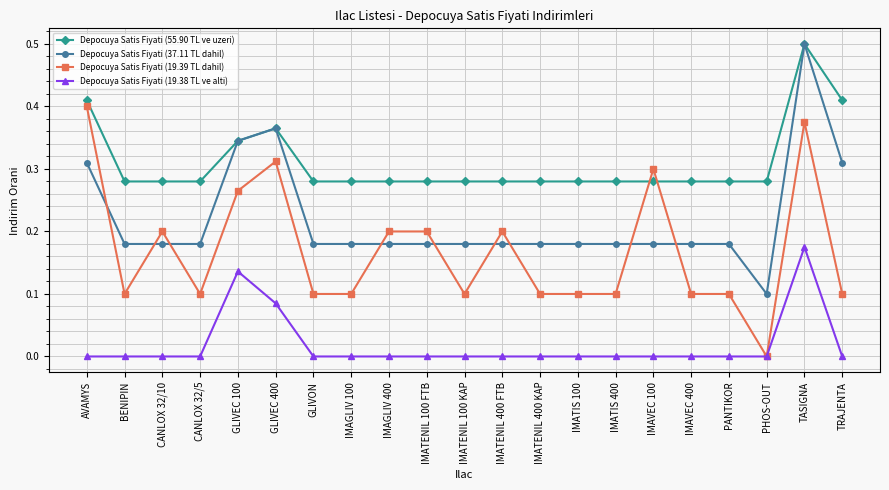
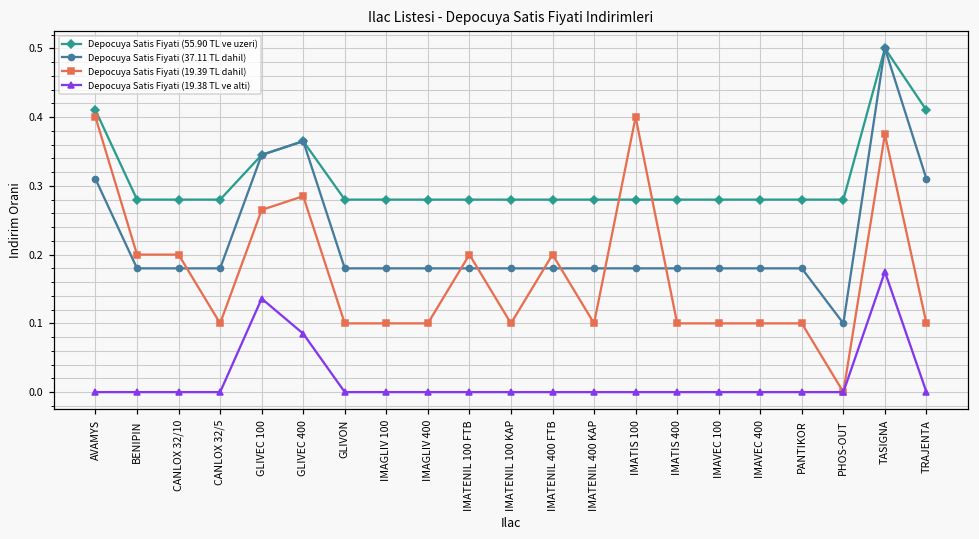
  {
    "Depocuya Satis Fiyati (19.39 TL dahil)": {
      "AVAMYS": 0.40,
-     "BENIPIN": 0.1,
+     "BENIPIN": 0.2,
      "CANLOX 32/10": 0.20,
      "CANLOX 32/5": 0.10,
      "GLIVEC 100": 0.27,
-     "GLIVEC 400": 0.31,
+     "GLIVEC 400": 0.29,
      "GLIVON": 0.10,
      "IMAGLIV 100": 0.10,
-     "IMAGLIV 400": 0.2,
+     "IMAGLIV 400": 0.1,
      "IMATENIL 100 FTB": 0.20,
      "IMATENIL 100 KAP": 0.10,
      "IMATENIL 400 FTB": 0.20,
      "IMATENIL 400 KAP": 0.10,
-     "IMATIS 100": 0.1,
+     "IMATIS 100": 0.4,
      "IMATIS 400": 0.10,
-     "IMAVEC 100": 0.3,
+     "IMAVEC 100": 0.1,
      "IMAVEC 400": 0.10,
      "PANTIKOR": 0.10,
      "TASIGNA": 0.38,
      "TRAJENTA": 0.10
    },
    "Depocuya Satis Fiyati (19.38 TL ve alti)": {
      "AVAMYS": 0.00,
      "BENIPIN": 0.00,
      "CANLOX 32/10": 0.00,
      "CANLOX 32/5": 0.00,
      "GLIVEC 100": 0.14,
      "GLIVEC 400": 0.09,
      "GLIVON": 0.00,
      "IMAGLIV 100": 0.00,
      "IMAGLIV 400": 0.00,
      "IMATENIL 100 FTB": 0.00,
      "IMATENIL 100 KAP": 0.00,
      "IMATENIL 400 FTB": 0.00,
      "IMATENIL 400 KAP": 0.00,
      "IMATIS 100": 0.00,
      "IMATIS 400": 0.00,
      "IMAVEC 100": 0.00,
      "IMAVEC 400": 0.00,
      "PANTIKOR": 0.00,
      "TASIGNA": 0.18,
      "TRAJENTA": 0.00
    }
  }
